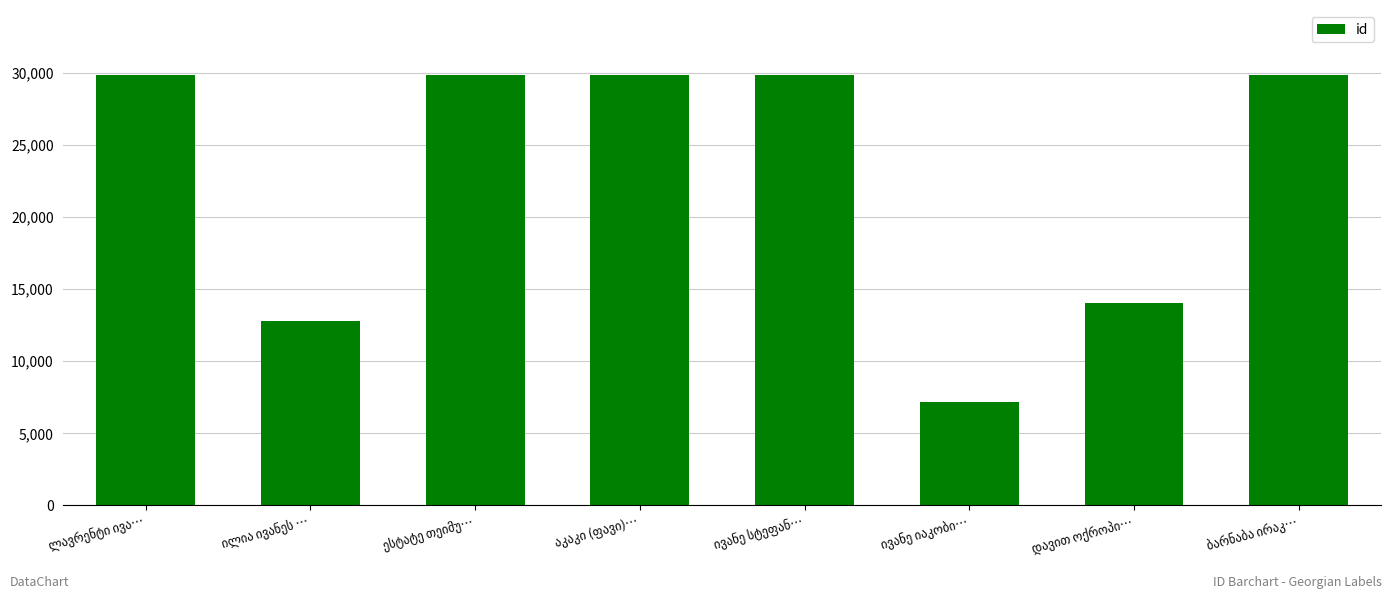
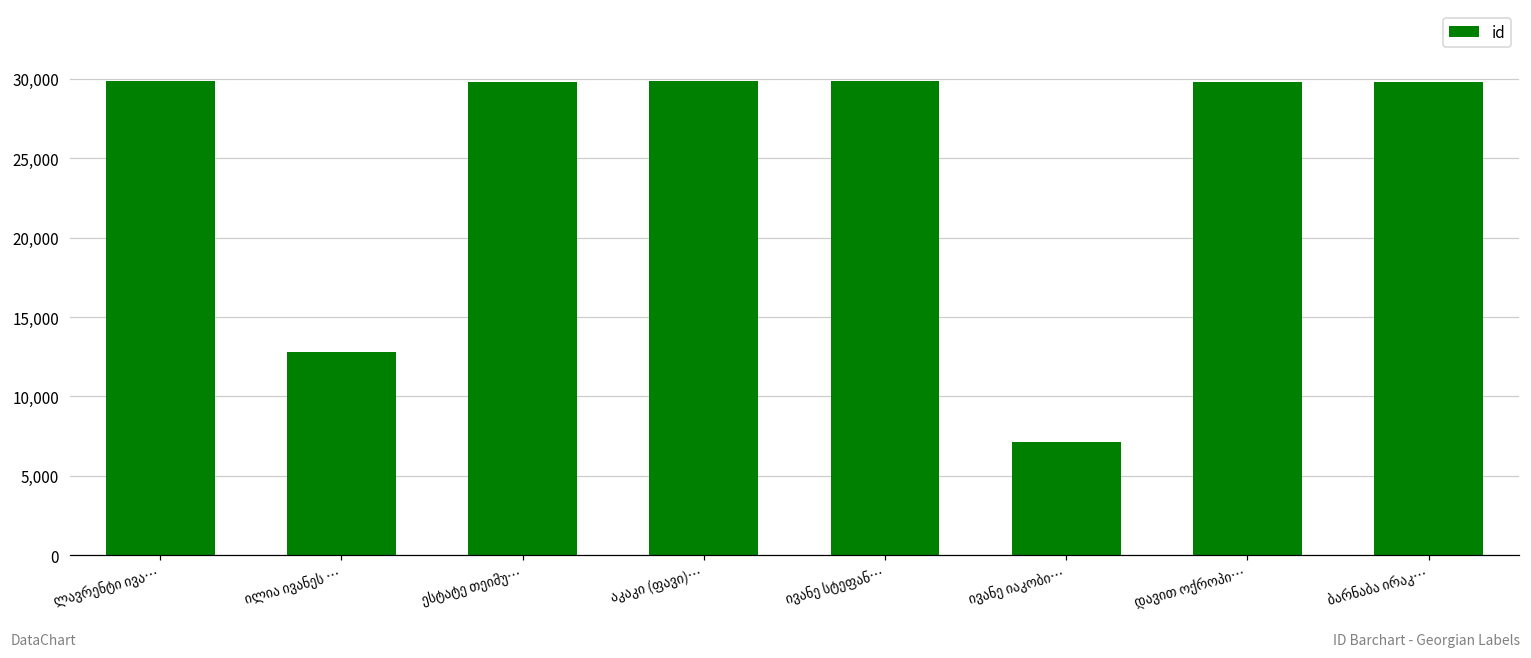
  {
    "ლავრენტი ივა…": "29,900",
    "ილია ივანეს …": "12,800",
    "ესტატე თეიმუ…": "29,800",
    "აკაკი (ფავი)…": "29,900",
    "ივანე სტეფან…": "29,900",
    "ივანე იაკობი…": "7,200",
-   "დავით ოქროპი…": "14,000",
+   "დავით ოქროპი…": "29,800",
    "ბარნაბა ირაკ…": "29,800"
  }
